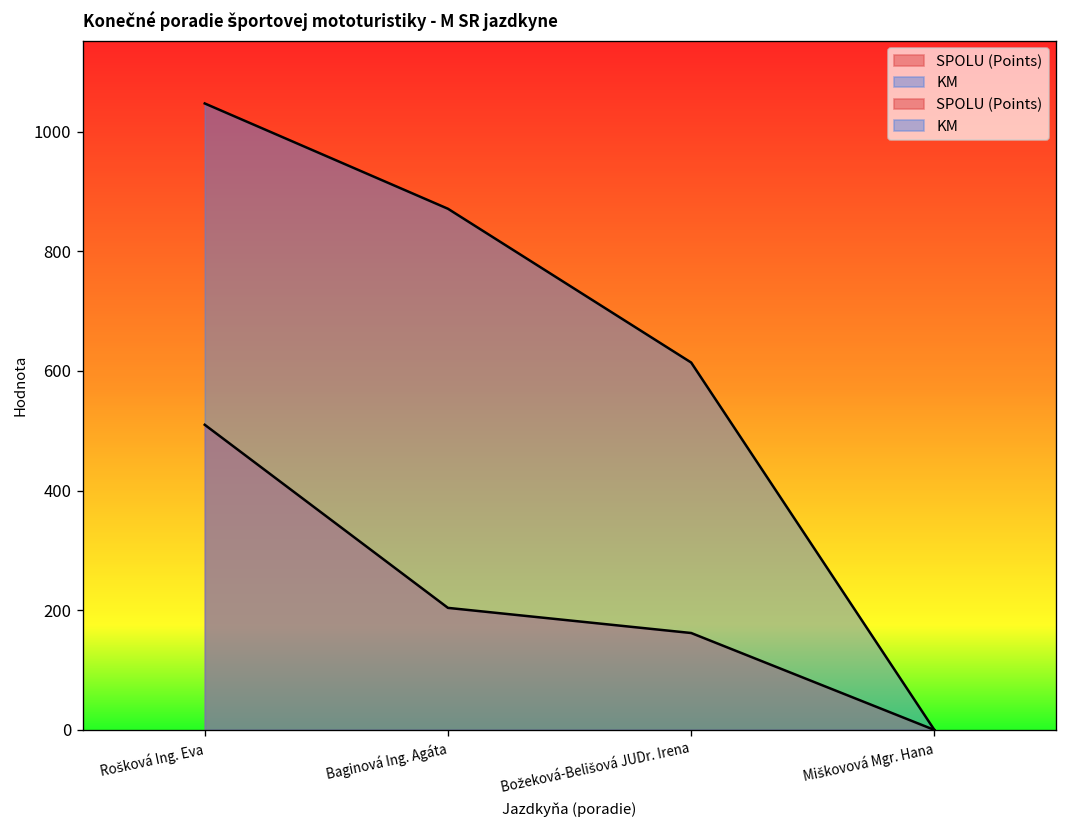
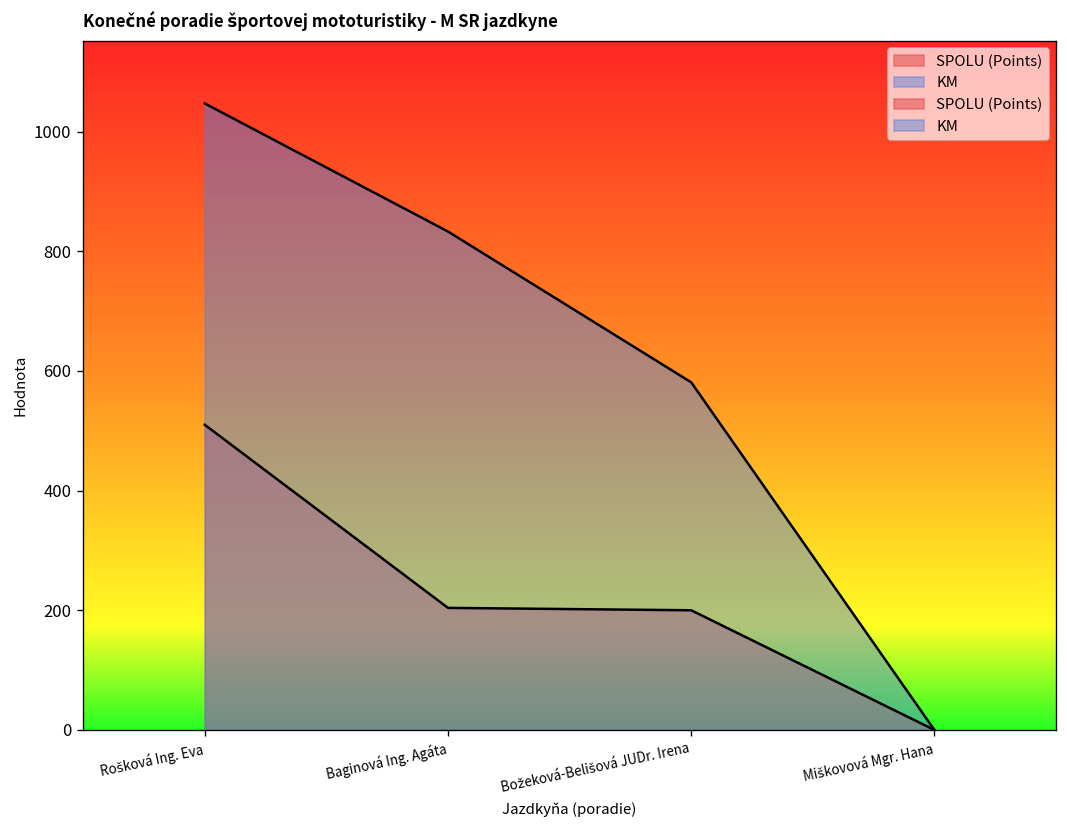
  {
    "SPOLU (Points)": {
      "Rošková Ing. Eva": 510,
      "Baginová Ing. Agáta": 200,
-     "Božeková-Belišová JUDr. Irena": 160
+     "Božeková-Belišová JUDr. Irena": 200
    },
    "KM": {
      "Rošková Ing. Eva": 1050,
-     "Baginová Ing. Agáta": 870,
-     "Božeková-Belišová JUDr. Irena": 610
+     "Baginová Ing. Agáta": 830,
+     "Božeková-Belišová JUDr. Irena": 580
    }
  }
